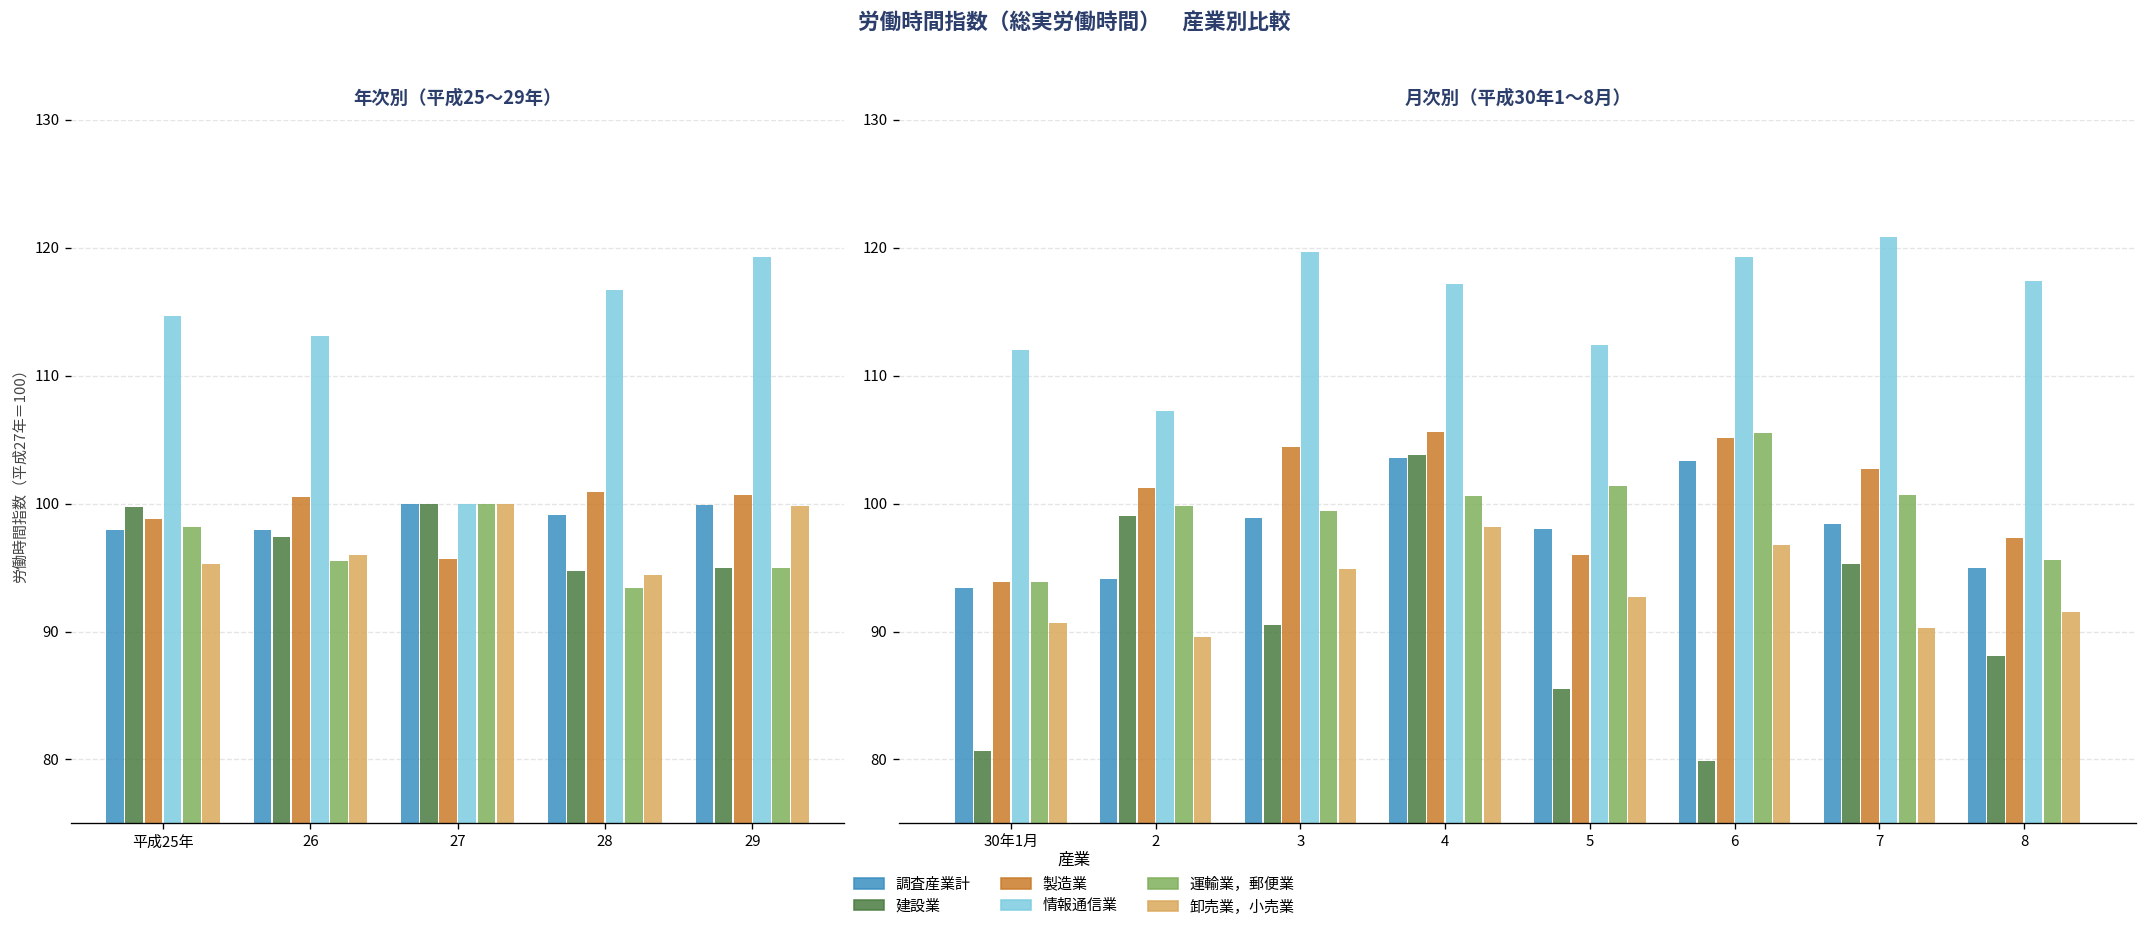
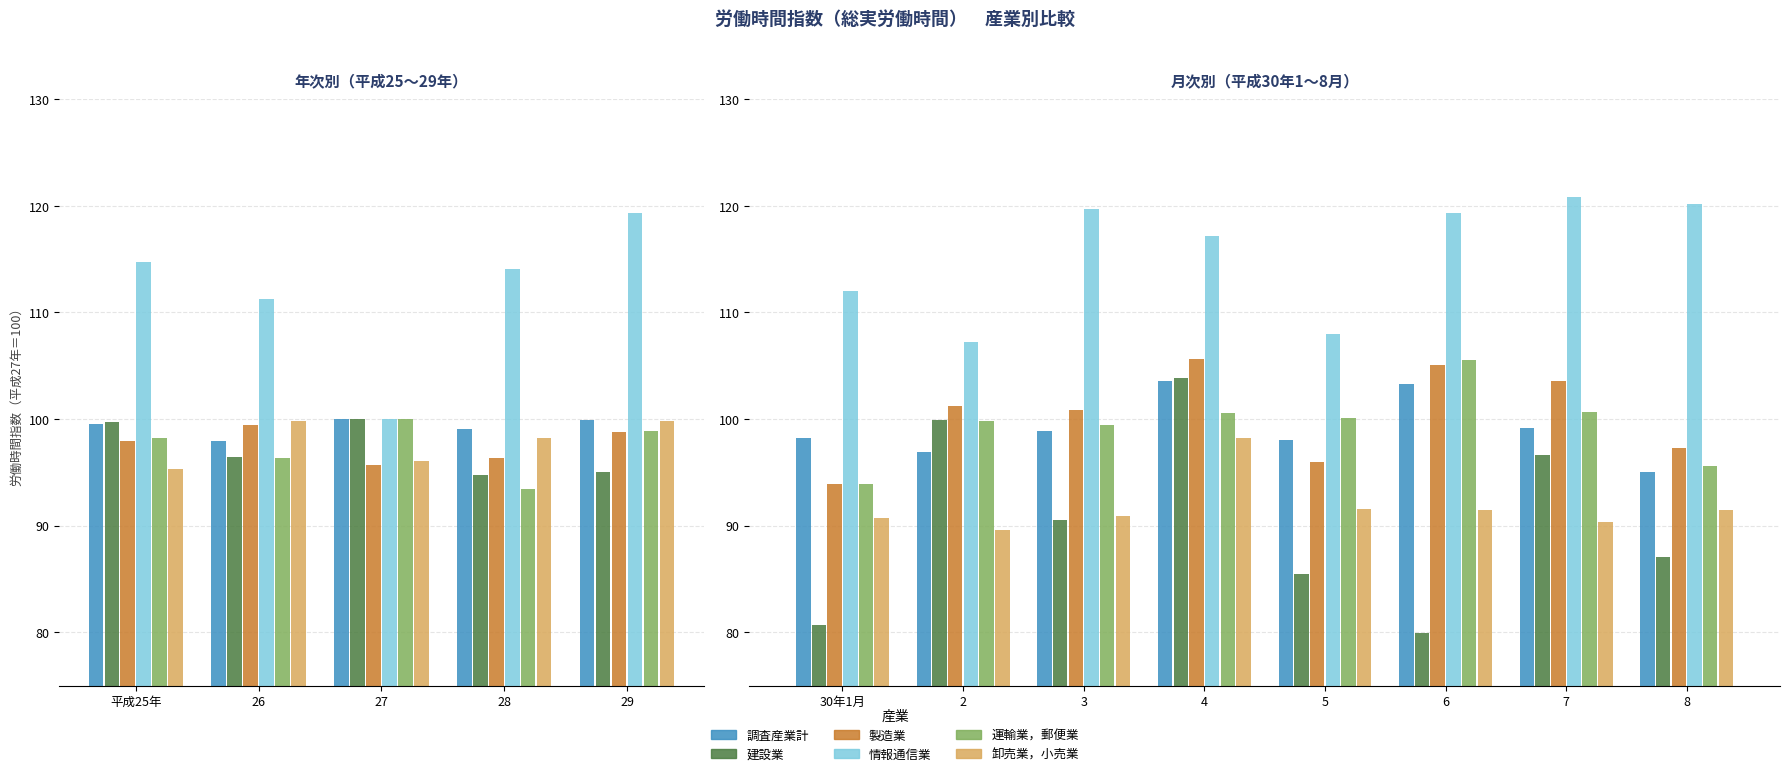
  {
    "年次別（平成25〜29年）": {
      "調査産業計": {
-       "平成25年": 97.9,
+       "平成25年": 99.5,
        "26": 97.9,
        "27": 100.0,
        "28": 99.1,
        "29": 99.9
      },
      "建設業": {
        "平成25年": 99.7,
-       "26": 97.4,
+       "26": 96.4,
        "27": 100.0,
        "28": 94.7,
        "29": 95.0
      },
      "製造業": {
-       "平成25年": 98.8,
-       "26": 100.5,
+       "平成25年": 97.9,
+       "26": 99.4,
        "27": 95.7,
-       "28": 100.9,
-       "29": 100.7
+       "28": 96.3,
+       "29": 98.8
      },
      "情報通信業": {
        "平成25年": 114.7,
-       "26": 113.1,
+       "26": 111.3,
        "27": 100.0,
-       "28": 116.7,
+       "28": 114.1,
        "29": 119.3
      },
      "運輸業，郵便業": {
        "平成25年": 98.2,
-       "26": 95.5,
+       "26": 96.3,
        "27": 100.0,
        "28": 93.4,
-       "29": 95.0
+       "29": 98.9
      },
      "卸売業，小売業": {
        "平成25年": 95.3,
-       "26": 96.0,
-       "27": 100.0,
-       "28": 94.4,
+       "26": 99.8,
+       "27": 96.1,
+       "28": 98.2,
        "29": 99.8
      }
    },
    "月次別（平成30年1〜8月）": {
      "調査産業計": {
-       "30年1月": 93.4,
-       "2": 94.1,
+       "30年1月": 98.2,
+       "2": 96.9,
        "3": 98.9,
        "4": 103.6,
        "5": 98.0,
        "6": 103.3,
-       "7": 98.4,
+       "7": 99.2,
        "8": 95.0
      },
      "建設業": {
        "30年1月": 80.7,
-       "2": 99.0,
+       "2": 99.9,
        "3": 90.5,
        "4": 103.8,
        "5": 85.5,
        "6": 79.9,
-       "7": 95.3,
-       "8": 88.1
+       "7": 96.6,
+       "8": 87.1
      },
      "製造業": {
        "30年1月": 93.9,
        "2": 101.2,
-       "3": 104.4,
+       "3": 100.8,
        "4": 105.6,
        "5": 96.0,
        "6": 105.1,
-       "7": 102.7,
+       "7": 103.6,
        "8": 97.3
      },
      "情報通信業": {
        "30年1月": 112.0,
        "2": 107.2,
        "3": 119.7,
        "4": 117.2,
-       "5": 112.4,
+       "5": 108.0,
        "6": 119.3,
        "7": 120.8,
-       "8": 117.4
+       "8": 120.2
      },
      "運輸業，郵便業": {
        "30年1月": 93.9,
        "2": 99.8,
        "3": 99.4,
        "4": 100.6,
-       "5": 101.4,
+       "5": 100.1,
        "6": 105.5,
        "7": 100.7,
        "8": 95.6
      },
      "卸売業，小売業": {
        "30年1月": 90.7,
        "2": 89.6,
-       "3": 94.9,
+       "3": 90.9,
        "4": 98.2,
-       "5": 92.7,
-       "6": 96.8,
+       "5": 91.6,
+       "6": 91.5,
        "7": 90.3,
        "8": 91.5
      }
    }
  }
